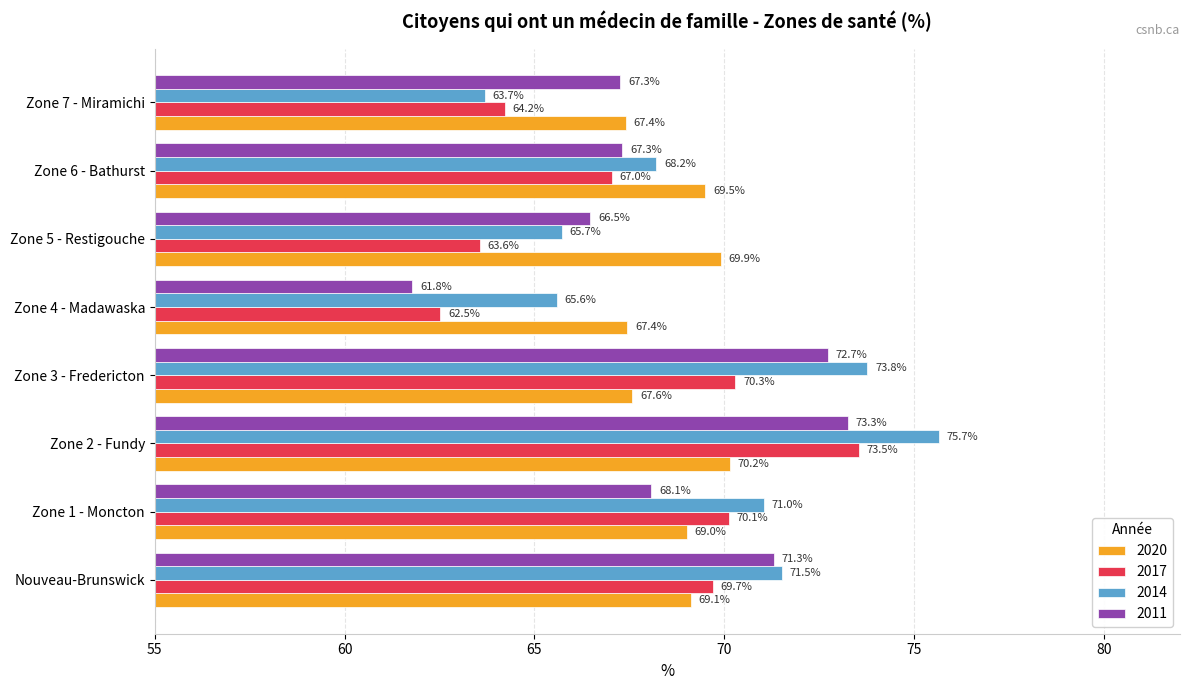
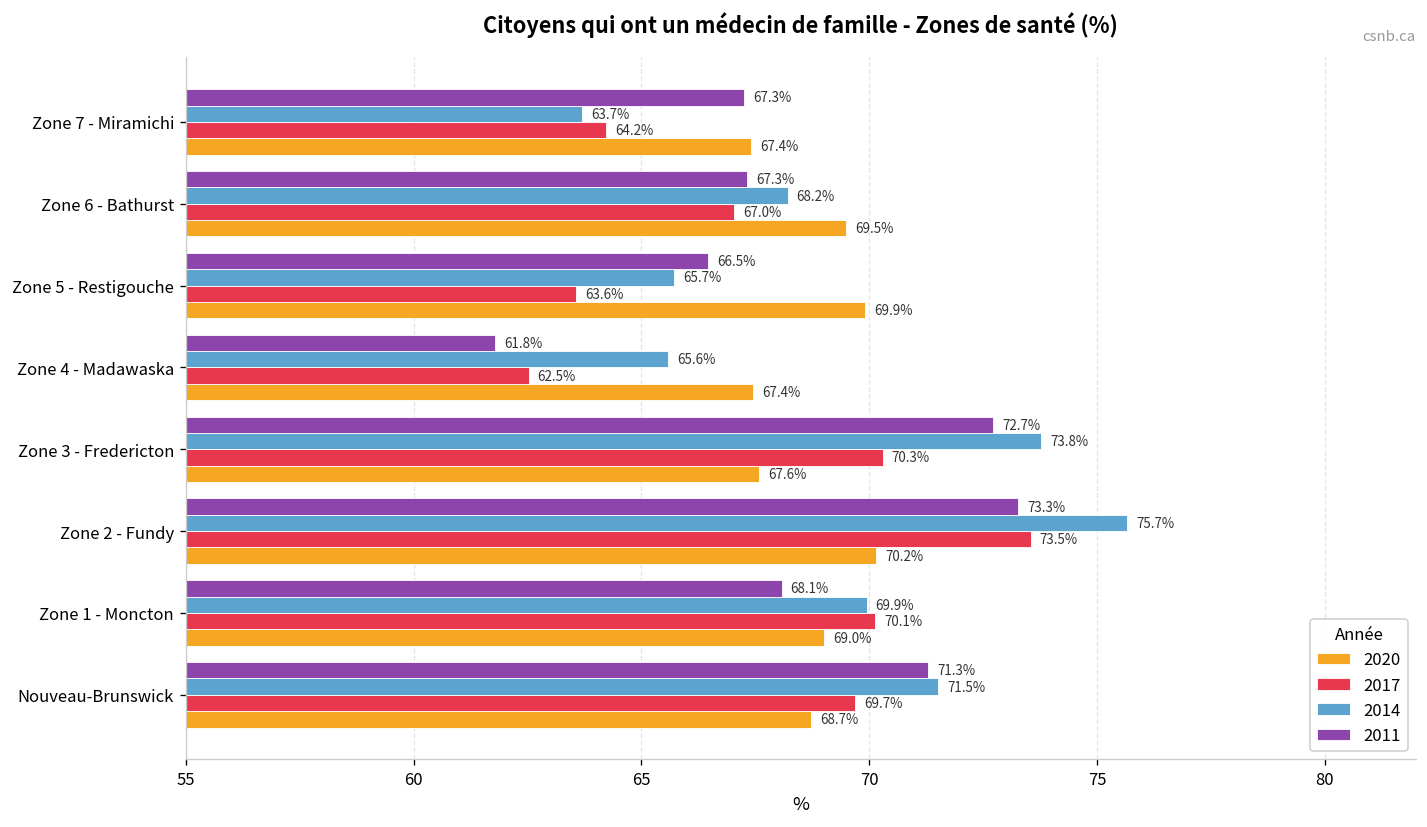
  {
    "2020": {
      "Zone 7 - Miramichi": "67.4%",
      "Zone 6 - Bathurst": "69.5%",
      "Zone 5 - Restigouche": "69.9%",
      "Zone 4 - Madawaska": "67.4%",
      "Zone 3 - Fredericton": "67.6%",
      "Zone 2 - Fundy": "70.2%",
      "Zone 1 - Moncton": "69.0%",
-     "Nouveau-Brunswick": "69.1%"
+     "Nouveau-Brunswick": "68.7%"
    },
    "2017": {
      "Zone 7 - Miramichi": "64.2%",
      "Zone 6 - Bathurst": "67.0%",
      "Zone 5 - Restigouche": "63.6%",
      "Zone 4 - Madawaska": "62.5%",
      "Zone 3 - Fredericton": "70.3%",
      "Zone 2 - Fundy": "73.5%",
      "Zone 1 - Moncton": "70.1%",
      "Nouveau-Brunswick": "69.7%"
    },
    "2014": {
      "Zone 7 - Miramichi": "63.7%",
      "Zone 6 - Bathurst": "68.2%",
      "Zone 5 - Restigouche": "65.7%",
      "Zone 4 - Madawaska": "65.6%",
      "Zone 3 - Fredericton": "73.8%",
      "Zone 2 - Fundy": "75.7%",
-     "Zone 1 - Moncton": "71.0%",
+     "Zone 1 - Moncton": "69.9%",
      "Nouveau-Brunswick": "71.5%"
    },
    "2011": {
      "Zone 7 - Miramichi": "67.3%",
      "Zone 6 - Bathurst": "67.3%",
      "Zone 5 - Restigouche": "66.5%",
      "Zone 4 - Madawaska": "61.8%",
      "Zone 3 - Fredericton": "72.7%",
      "Zone 2 - Fundy": "73.3%",
      "Zone 1 - Moncton": "68.1%",
      "Nouveau-Brunswick": "71.3%"
    }
  }
